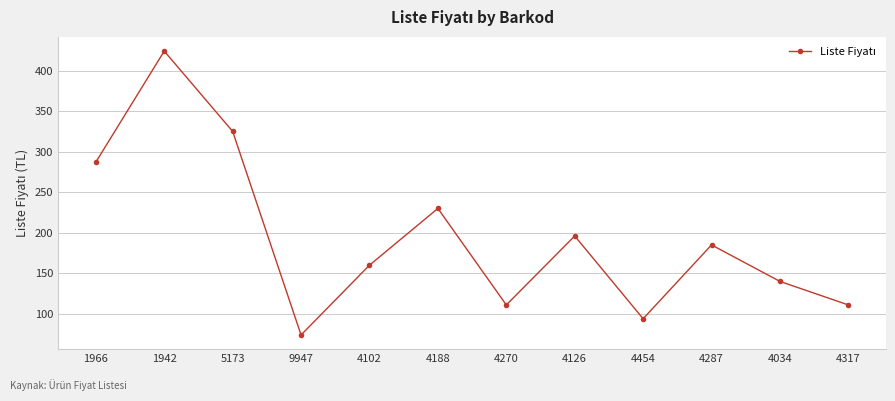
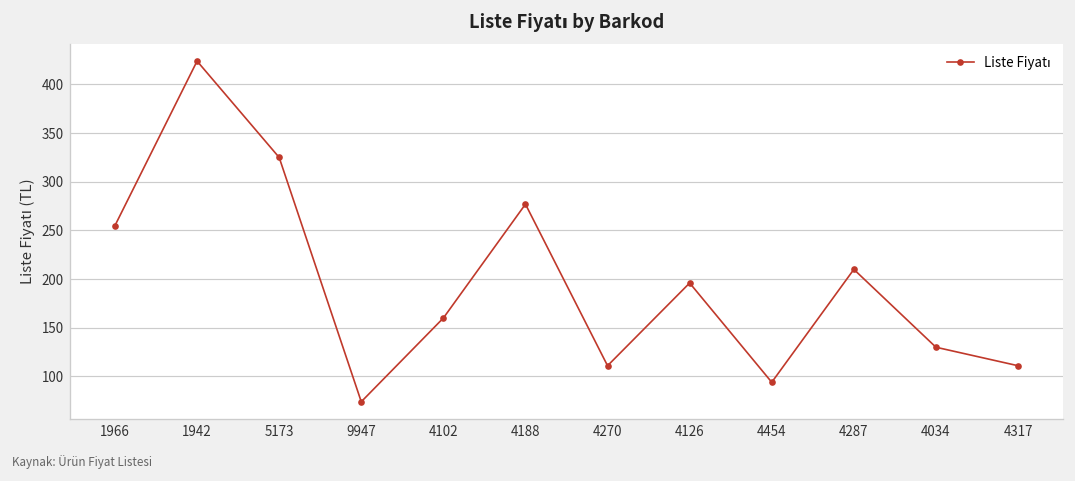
  {
-   "1966": 290,
+   "1966": 260,
    "1942": 420,
    "5173": 330,
    "9947": 70,
    "4102": 160,
-   "4188": 230,
+   "4188": 280,
    "4270": 110,
    "4126": 200,
    "4454": 90,
-   "4287": 190,
-   "4034": 140,
+   "4287": 210,
+   "4034": 130,
    "4317": 110
  }
